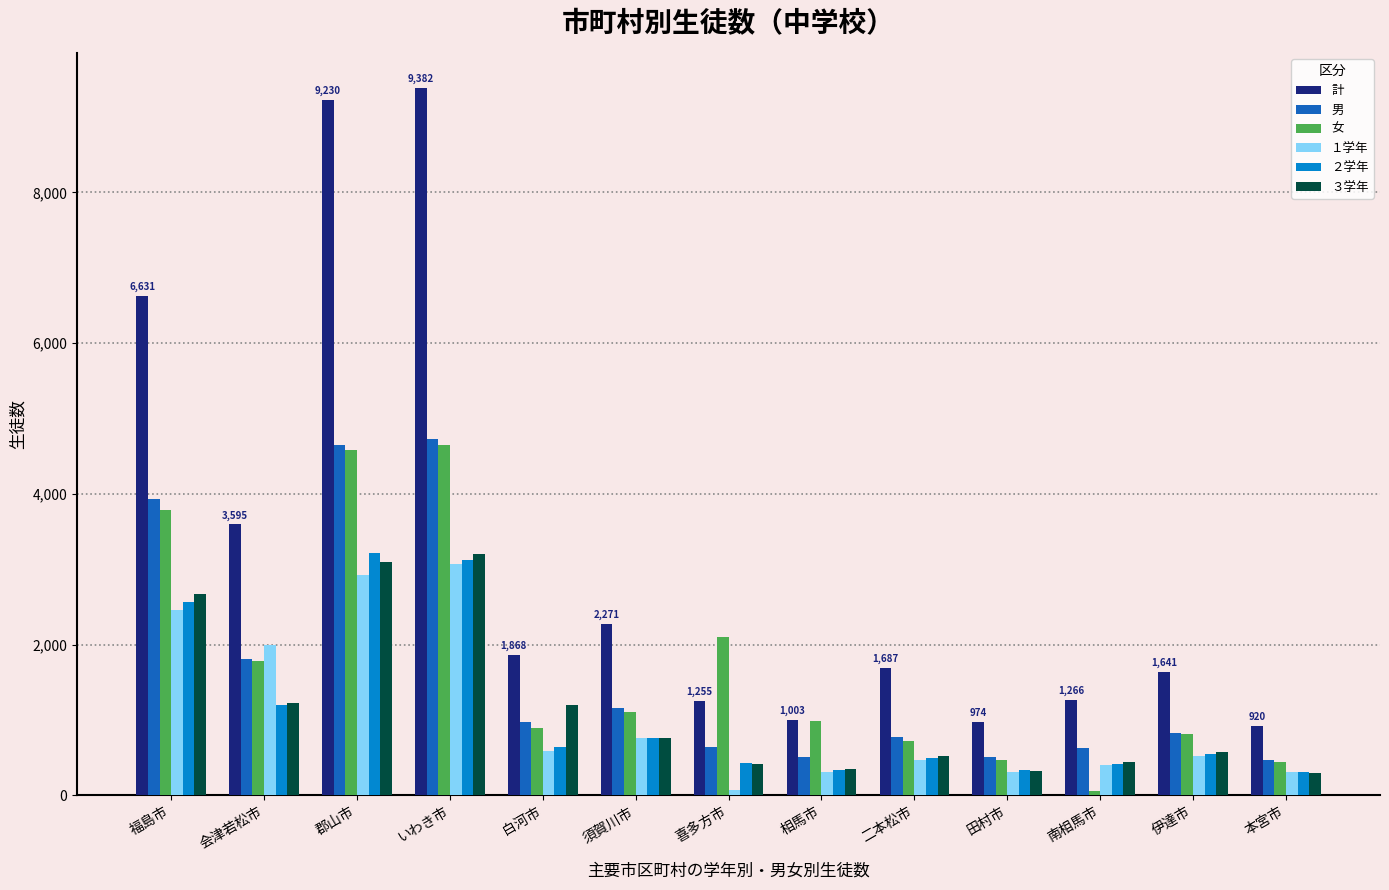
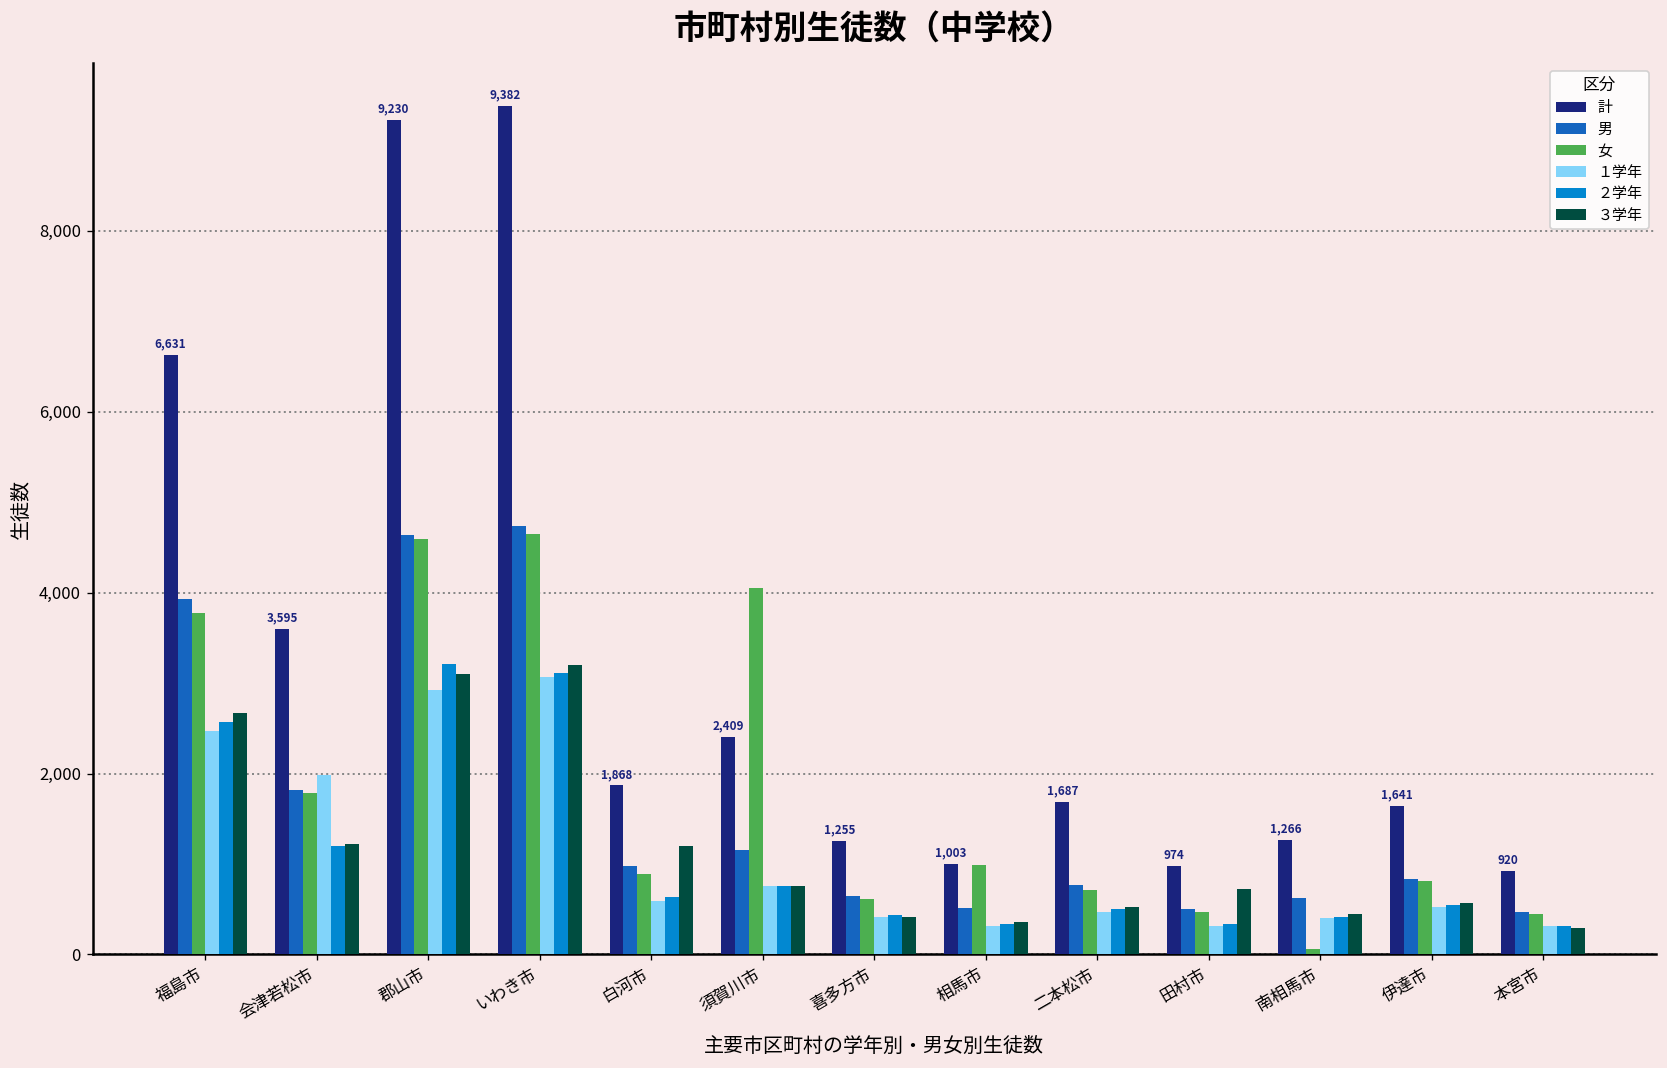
  {
    "計": {
      "福島市": "6,631",
      "会津若松市": "3,595",
      "郡山市": "9,230",
      "いわき市": "9,382",
      "白河市": "1,868",
-     "須賀川市": "2,271",
+     "須賀川市": "2,409",
      "喜多方市": "1,255",
      "相馬市": "1,003",
      "二本松市": "1,687",
      "田村市": "974",
      "南相馬市": "1,266",
      "伊達市": "1,641",
      "本宮市": "920"
    },
    "女": {
      "福島市": "3,800",
      "会津若松市": "1,800",
      "郡山市": "4,600",
      "いわき市": "4,700",
      "白河市": "900",
-     "須賀川市": "1,100",
-     "喜多方市": "2,100",
+     "須賀川市": "4,100",
+     "喜多方市": "600",
      "相馬市": "1,000",
      "二本松市": "700",
      "田村市": "500",
      "南相馬市": "100",
      "伊達市": "800",
      "本宮市": "400"
    },
    "１学年": {
      "福島市": "2,500",
      "会津若松市": "2,000",
      "郡山市": "2,900",
      "いわき市": "3,100",
      "白河市": "600",
      "須賀川市": "800",
-     "喜多方市": "100",
+     "喜多方市": "400",
      "相馬市": "300",
      "二本松市": "500",
      "田村市": "300",
      "南相馬市": "400",
      "伊達市": "500",
      "本宮市": "300"
    },
    "３学年": {
      "福島市": "2,700",
      "会津若松市": "1,200",
      "郡山市": "3,100",
      "いわき市": "3,200",
      "白河市": "1,200",
      "須賀川市": "800",
      "喜多方市": "400",
      "相馬市": "400",
      "二本松市": "500",
-     "田村市": "300",
+     "田村市": "700",
      "南相馬市": "400",
      "伊達市": "600",
      "本宮市": "300"
    }
  }
